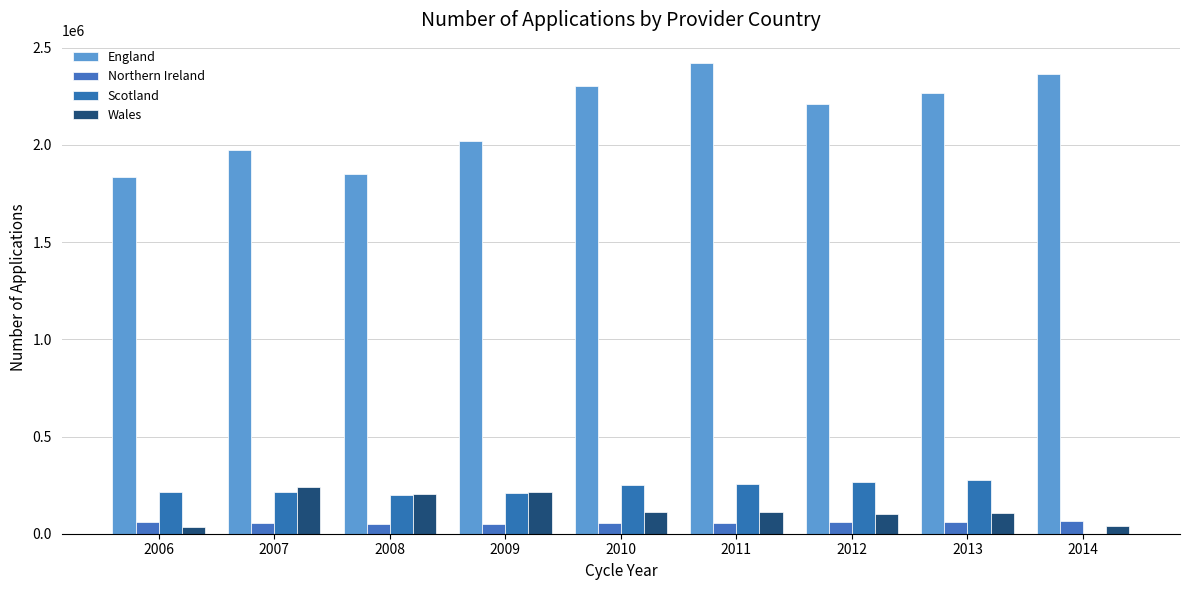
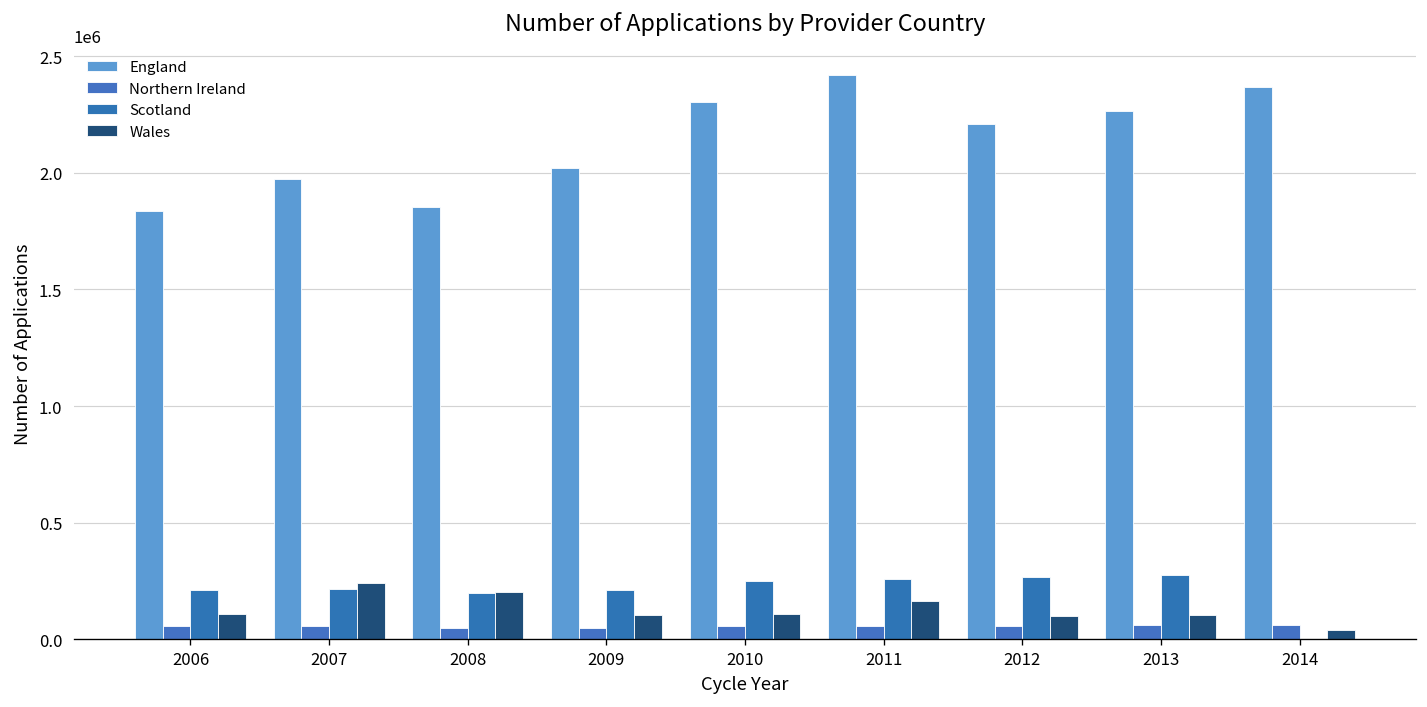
  {
    "Wales": {
-     "2006": 40000,
+     "2006": 110000,
      "2007": 240000,
      "2008": 210000,
-     "2009": 210000,
+     "2009": 100000,
      "2010": 110000,
-     "2011": 110000,
+     "2011": 170000,
      "2012": 100000,
      "2013": 110000,
      "2014": 40000
    }
  }
